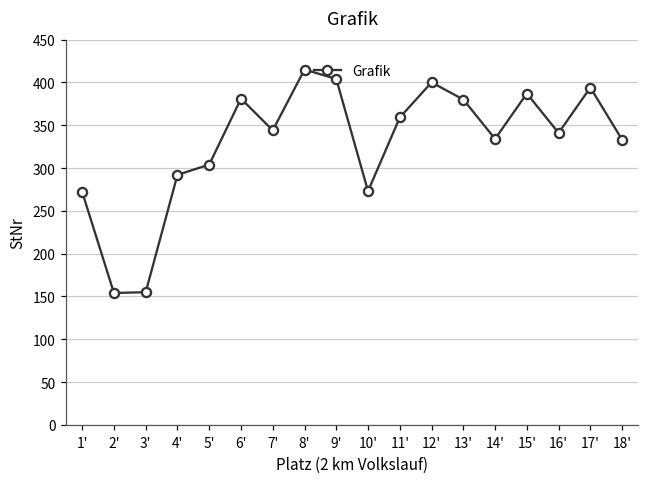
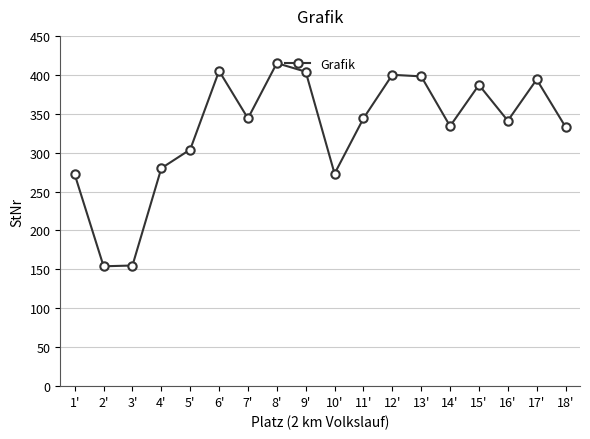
  {
    "1'": 270,
    "2'": 150,
    "3'": 160,
-   "4'": 290,
+   "4'": 280,
    "5'": 300,
-   "6'": 380,
+   "6'": 410,
    "7'": 340,
    "8'": 420,
    "9'": 400,
    "10'": 270,
-   "11'": 360,
+   "11'": 340,
    "12'": 400,
-   "13'": 380,
+   "13'": 400,
    "14'": 330,
    "15'": 390,
    "16'": 340,
    "17'": 390,
    "18'": 330
  }
